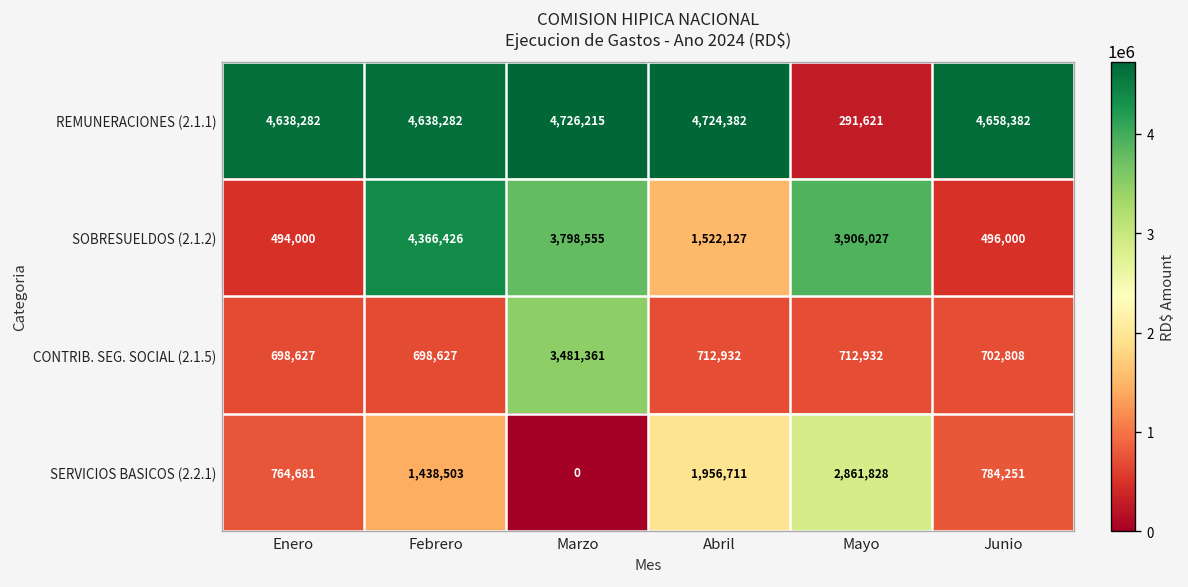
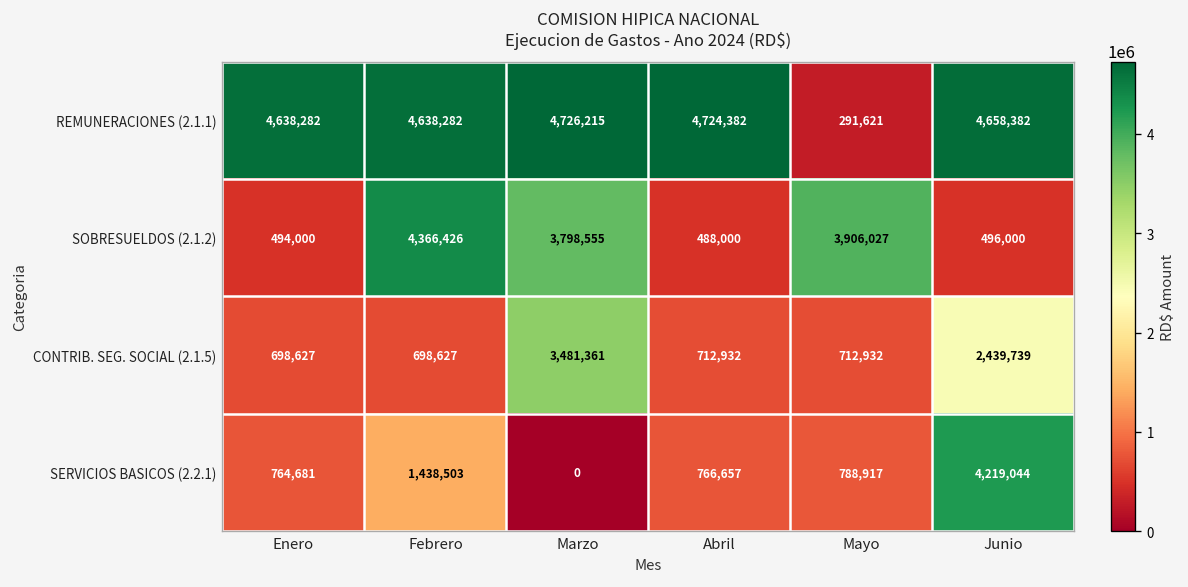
  {
    "REMUNERACIONES (2.1.1)": {
      "Enero": "4,638,282",
      "Febrero": "4,638,282",
      "Marzo": "4,726,215",
      "Abril": "4,724,382",
      "Mayo": "291,621",
      "Junio": "4,658,382"
    },
    "SOBRESUELDOS (2.1.2)": {
      "Enero": "494,000",
      "Febrero": "4,366,426",
      "Marzo": "3,798,555",
-     "Abril": "1,522,127",
+     "Abril": "488,000",
      "Mayo": "3,906,027",
      "Junio": "496,000"
    },
    "CONTRIB. SEG. SOCIAL (2.1.5)": {
      "Enero": "698,627",
      "Febrero": "698,627",
      "Marzo": "3,481,361",
      "Abril": "712,932",
      "Mayo": "712,932",
-     "Junio": "702,808"
+     "Junio": "2,439,739"
    },
    "SERVICIOS BASICOS (2.2.1)": {
      "Enero": "764,681",
      "Febrero": "1,438,503",
      "Marzo": "0",
-     "Abril": "1,956,711",
-     "Mayo": "2,861,828",
-     "Junio": "784,251"
+     "Abril": "766,657",
+     "Mayo": "788,917",
+     "Junio": "4,219,044"
    }
  }
